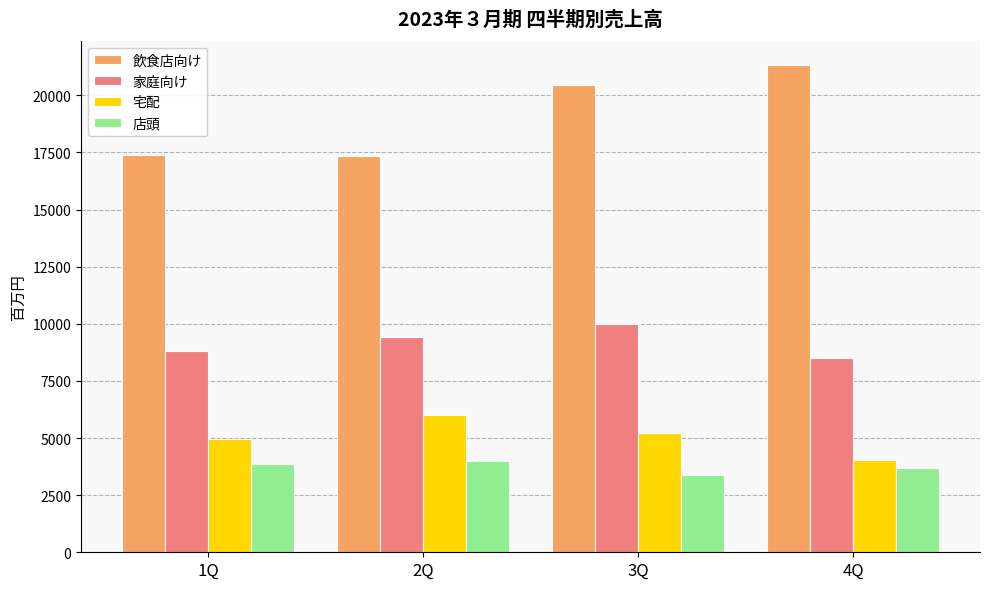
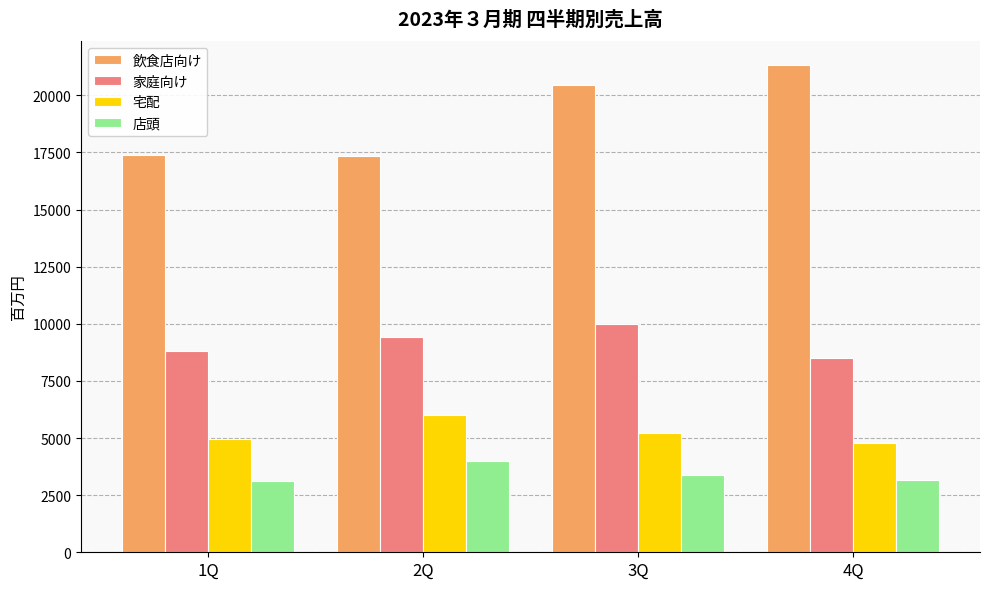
  {
    "宅配": {
      "1Q": 5000,
      "2Q": 6000,
      "3Q": 5200,
-     "4Q": 4000
+     "4Q": 4800
    },
    "店頭": {
-     "1Q": 3800,
+     "1Q": 3100,
      "2Q": 4000,
      "3Q": 3400,
-     "4Q": 3700
+     "4Q": 3200
    }
  }
